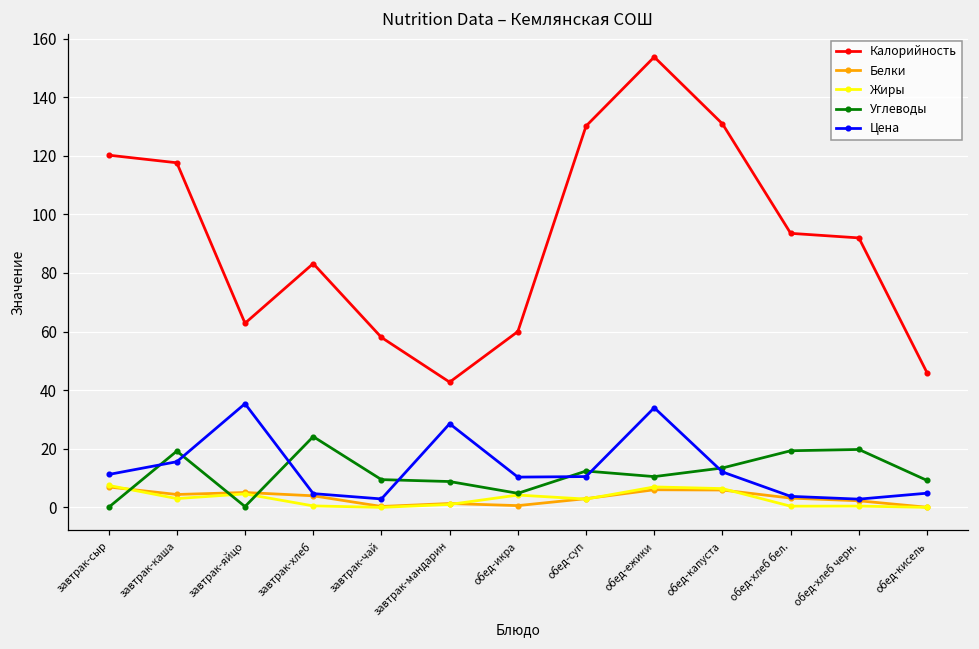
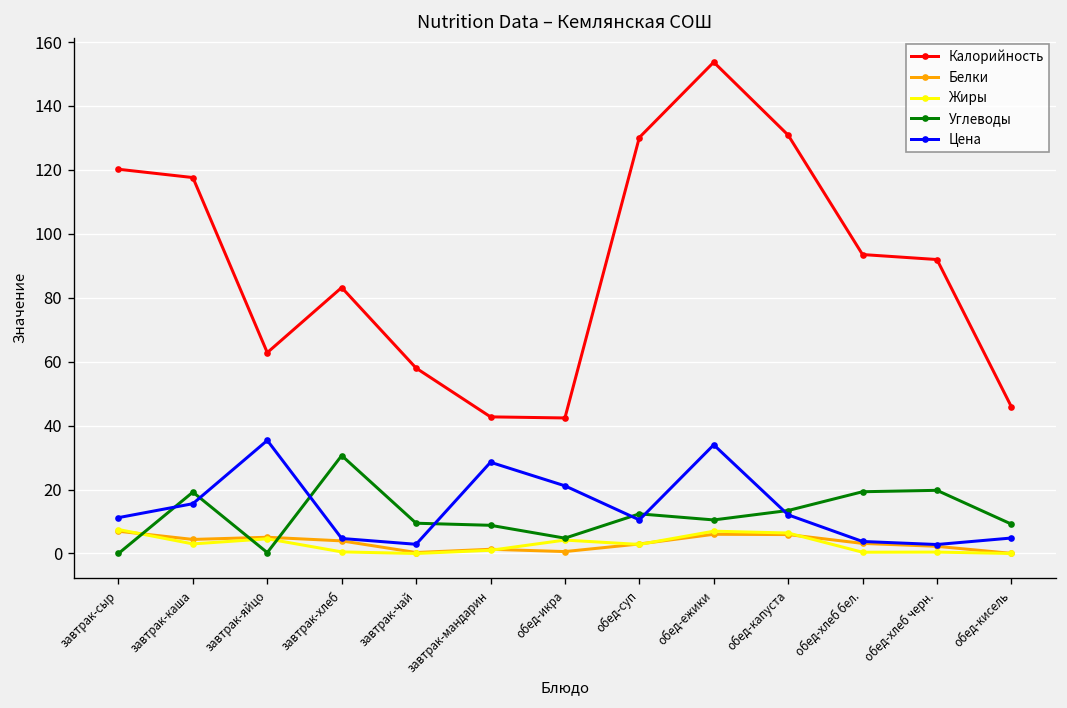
  {
    "Калорийность": {
      "завтрак-сыр": 120,
      "завтрак-каша": 118,
      "завтрак-яйцо": 63,
      "завтрак-хлеб": 83,
      "завтрак-чай": 58,
      "завтрак-мандарин": 43,
-     "обед-икра": 60,
+     "обед-икра": 42,
      "обед-суп": 130,
      "обед-ежики": 154,
      "обед-капуста": 131,
      "обед-хлеб бел.": 94,
      "обед-хлеб черн.": 92,
      "обед-кисель": 46
    },
    "Белки": {
      "завтрак-каша": 4,
      "обед-икра": 1
    },
    "Жиры": {
      "завтрак-каша": 3,
      "завтрак-хлеб": 1,
      "обед-хлеб бел.": 0,
      "обед-хлеб черн.": 0
    },
    "Углеводы": {
      "завтрак-сыр": 0,
      "завтрак-каша": 19,
      "завтрак-яйцо": 0,
-     "завтрак-хлеб": 24,
+     "завтрак-хлеб": 31,
      "завтрак-чай": 9,
      "завтрак-мандарин": 9,
      "обед-суп": 12,
      "обед-ежики": 11,
      "обед-капуста": 13,
      "обед-хлеб бел.": 19,
      "обед-хлеб черн.": 20,
      "обед-кисель": 9
    },
    "Цена": {
      "завтрак-сыр": 11,
      "завтрак-каша": 16,
      "завтрак-яйцо": 35,
      "завтрак-чай": 3,
      "завтрак-мандарин": 29,
-     "обед-икра": 10,
+     "обед-икра": 21,
      "обед-суп": 11,
      "обед-ежики": 34,
      "обед-капуста": 12,
      "обед-кисель": 5
    }
  }
